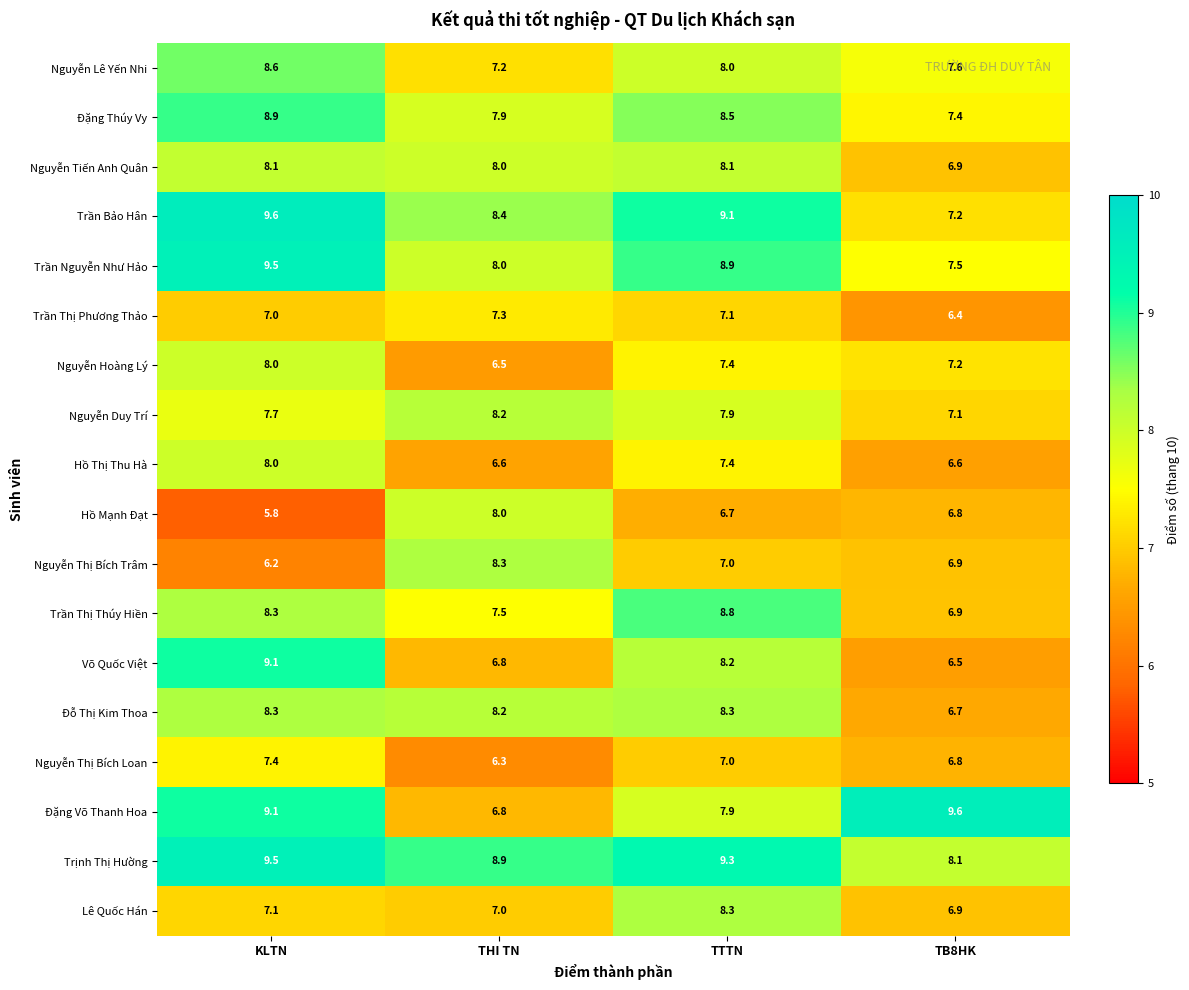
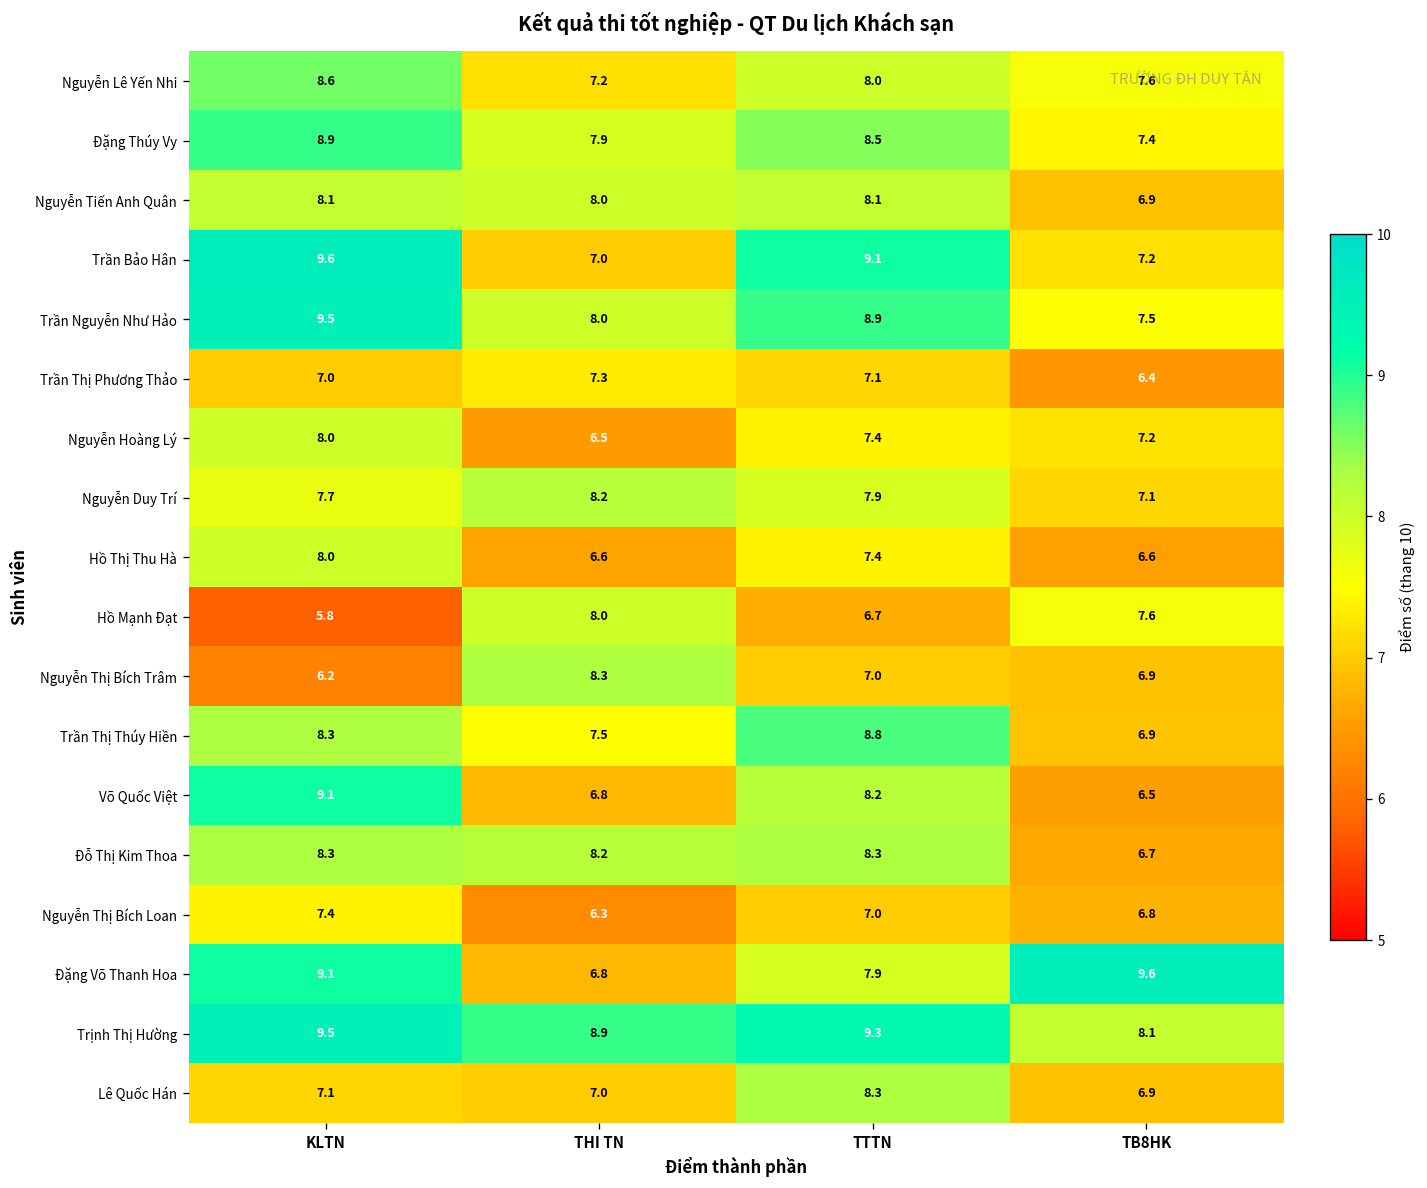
  {
    "Nguyễn Lê Yến Nhi": {
      "KLTN": 8.6,
      "THI TN": 7.2,
      "TTTN": 8.0
    },
    "Đặng Thúy Vy": {
      "KLTN": 8.9,
      "THI TN": 7.9,
      "TTTN": 8.5,
      "TB8HK": 7.4
    },
    "Nguyễn Tiến Anh Quân": {
      "KLTN": 8.1,
      "THI TN": 8.0,
      "TTTN": 8.1,
      "TB8HK": 6.9
    },
    "Trần Bảo Hân": {
      "KLTN": 9.6,
-     "THI TN": 8.4,
+     "THI TN": 7.0,
      "TTTN": 9.1,
      "TB8HK": 7.2
    },
    "Trần Nguyễn Như Hảo": {
      "KLTN": 9.5,
      "THI TN": 8.0,
      "TTTN": 8.9,
      "TB8HK": 7.5
    },
    "Trần Thị Phương Thảo": {
      "KLTN": 7.0,
      "THI TN": 7.3,
      "TTTN": 7.1,
      "TB8HK": 6.4
    },
    "Nguyễn Hoàng Lý": {
      "KLTN": 8.0,
      "THI TN": 6.5,
      "TTTN": 7.4,
      "TB8HK": 7.2
    },
    "Nguyễn Duy Trí": {
      "KLTN": 7.7,
      "THI TN": 8.2,
      "TTTN": 7.9,
      "TB8HK": 7.1
    },
    "Hồ Thị Thu Hà": {
      "KLTN": 8.0,
      "THI TN": 6.6,
      "TTTN": 7.4,
      "TB8HK": 6.6
    },
    "Hồ Mạnh Đạt": {
      "KLTN": 5.8,
      "THI TN": 8.0,
      "TTTN": 6.7,
-     "TB8HK": 6.8
+     "TB8HK": 7.6
    },
    "Nguyễn Thị Bích Trâm": {
      "KLTN": 6.2,
      "THI TN": 8.3,
      "TTTN": 7.0,
      "TB8HK": 6.9
    },
    "Trần Thị Thúy Hiền": {
      "KLTN": 8.3,
      "THI TN": 7.5,
      "TTTN": 8.8,
      "TB8HK": 6.9
    },
    "Võ Quốc Việt": {
      "KLTN": 9.1,
      "THI TN": 6.8,
      "TTTN": 8.2,
      "TB8HK": 6.5
    },
    "Đỗ Thị Kim Thoa": {
      "KLTN": 8.3,
      "THI TN": 8.2,
      "TTTN": 8.3,
      "TB8HK": 6.7
    },
    "Nguyễn Thị Bích Loan": {
      "KLTN": 7.4,
      "THI TN": 6.3,
      "TTTN": 7.0,
      "TB8HK": 6.8
    },
    "Đặng Võ Thanh Hoa": {
      "KLTN": 9.1,
      "THI TN": 6.8,
      "TTTN": 7.9,
      "TB8HK": 9.6
    },
    "Trịnh Thị Hường": {
      "KLTN": 9.5,
      "THI TN": 8.9,
      "TTTN": 9.3,
      "TB8HK": 8.1
    },
    "Lê Quốc Hán": {
      "KLTN": 7.1,
      "THI TN": 7.0,
      "TTTN": 8.3,
      "TB8HK": 6.9
    }
  }
